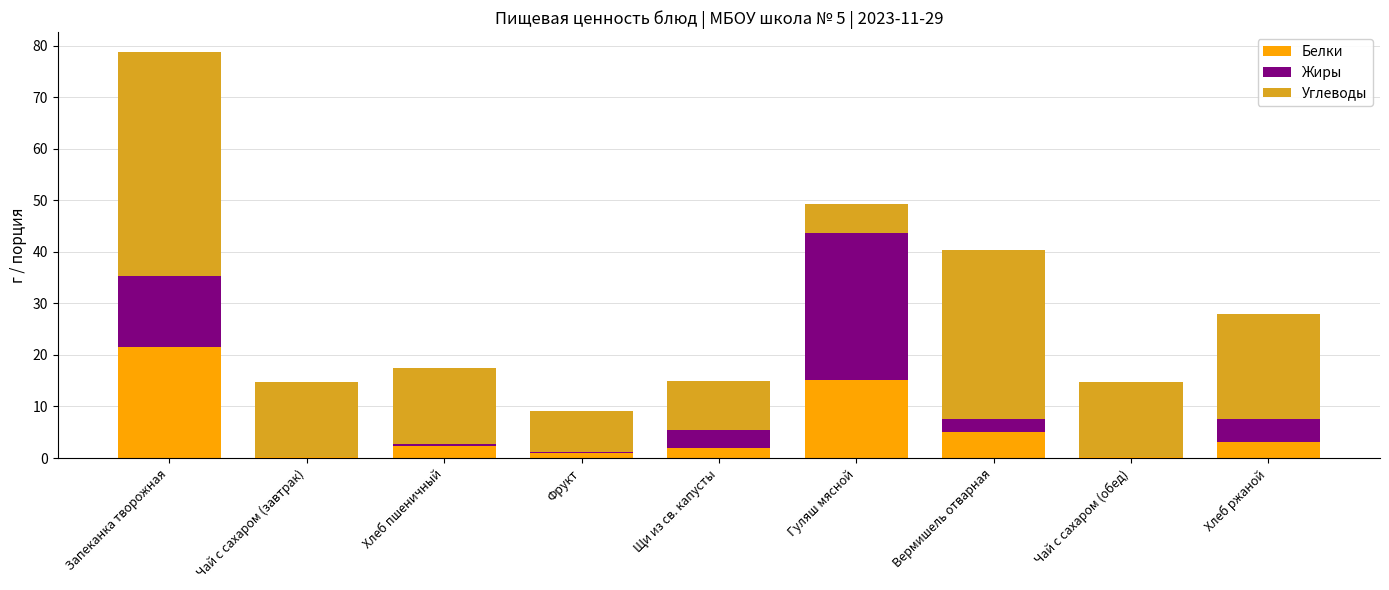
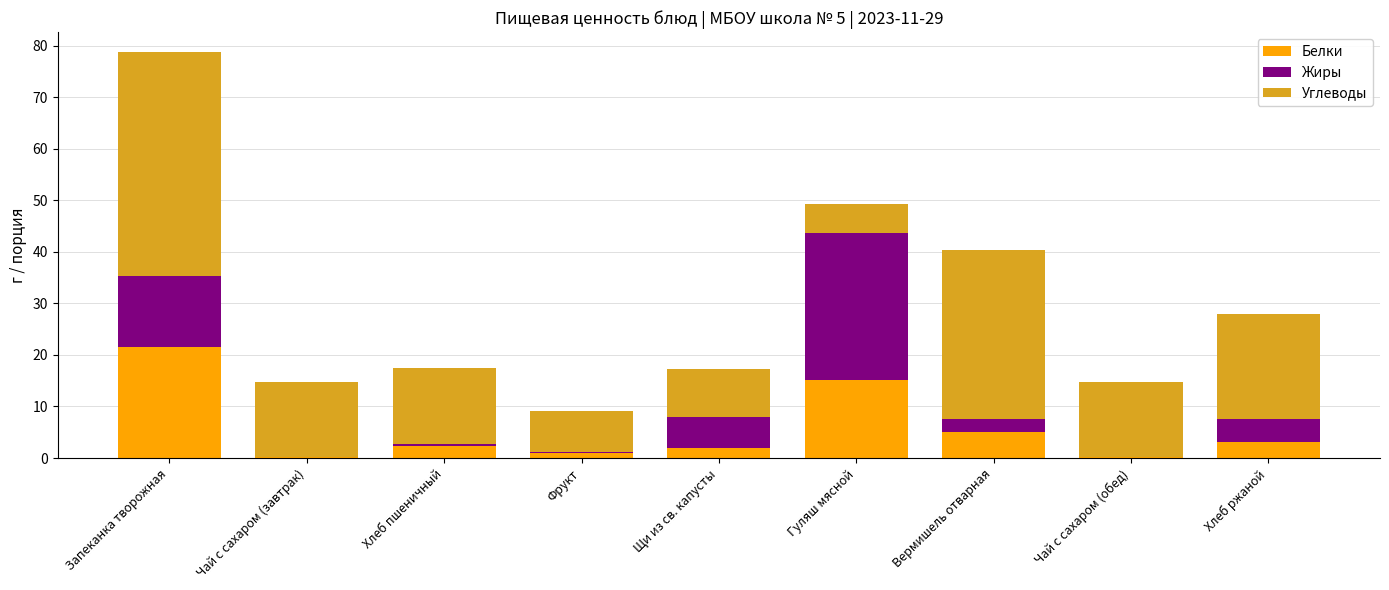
  {
    "Жиры": {
      "Запеканка творожная": 14,
      "Чай с сахаром (завтрак)": 0,
-     "Щи из св. капусты": 4,
+     "Щи из св. капусты": 6,
      "Гуляш мясной": 29,
      "Вермишель отварная": 3,
      "Чай с сахаром (обед)": 0,
      "Хлеб ржаной": 4
    }
  }
